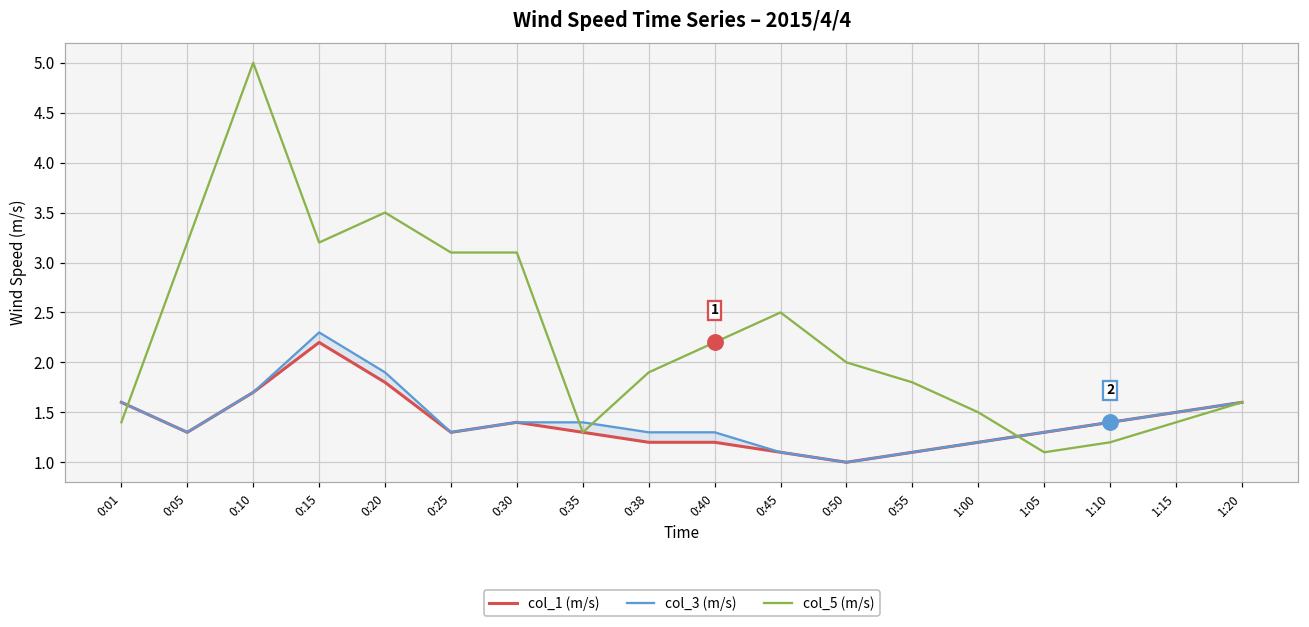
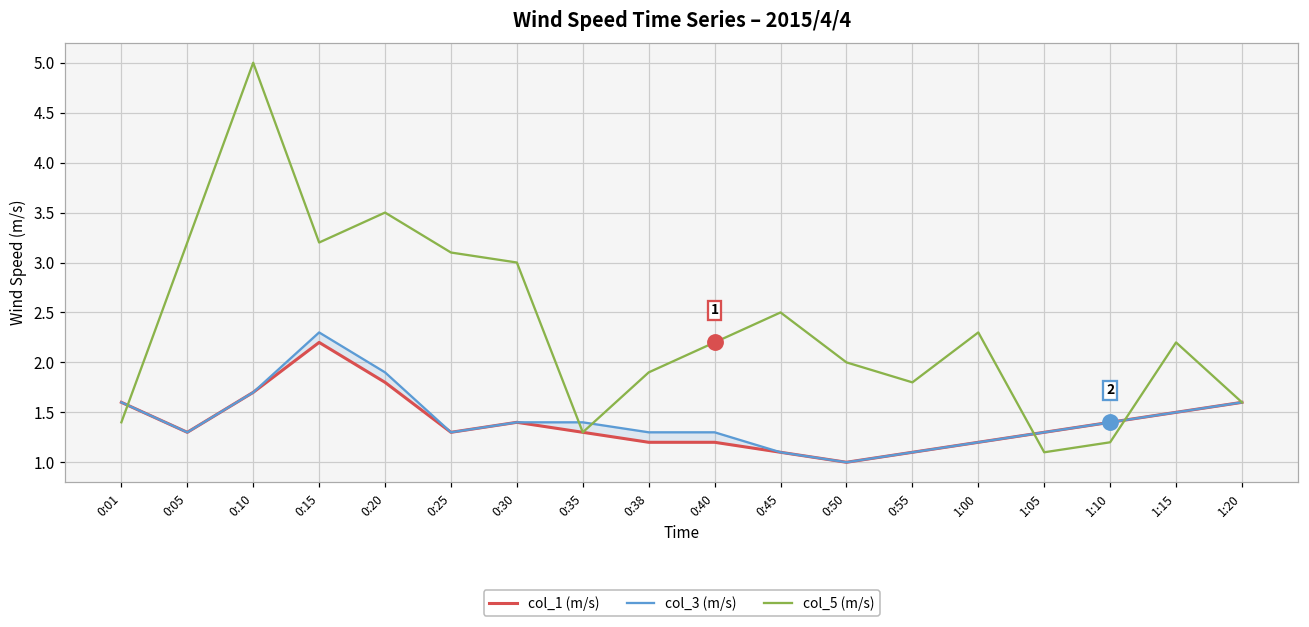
  {
    "col_5 (m/s)": {
      "0:01": 1.4,
      "0:05": 3.2,
      "0:10": 5.0,
      "0:15": 3.2,
      "0:20": 3.5,
      "0:25": 3.1,
-     "0:30": 3.1,
+     "0:30": 3.0,
      "0:38": 1.9,
      "0:45": 2.5,
      "0:50": 2.0,
      "0:55": 1.8,
-     "1:00": 1.5,
+     "1:00": 2.3,
      "1:05": 1.1,
      "1:10": 1.2,
-     "1:15": 1.4
+     "1:15": 2.2
    }
  }
